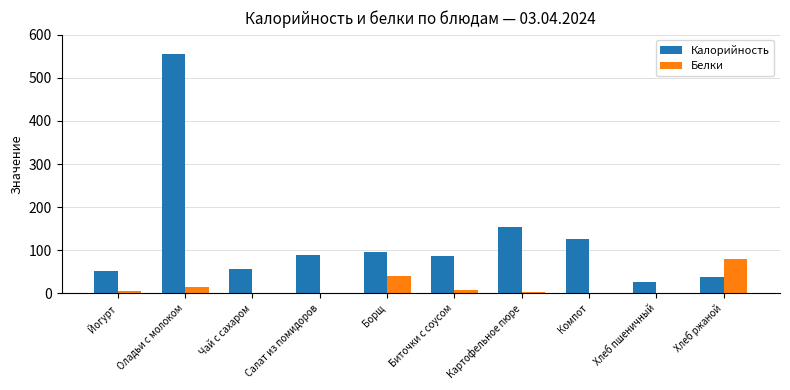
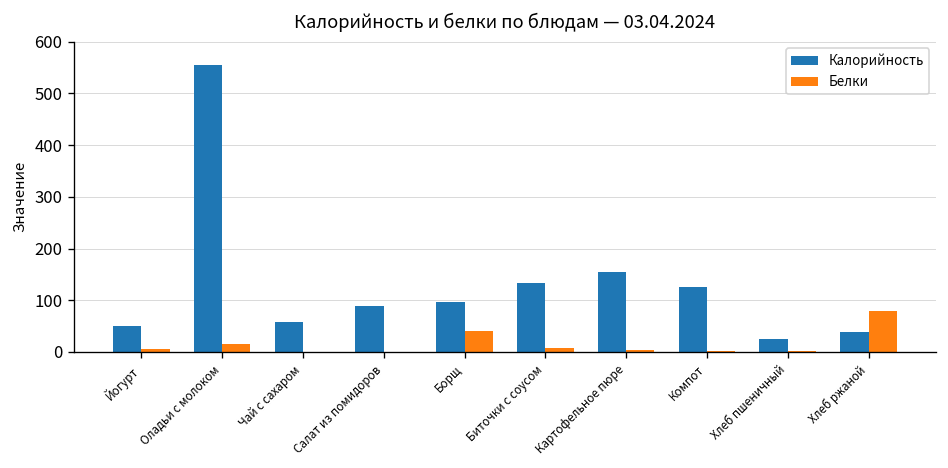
  {
    "Калорийность": {
      "Йогурт": 50,
      "Оладьи с молоком": 560,
      "Чай с сахаром": 60,
      "Салат из помидоров": 90,
      "Борщ": 100,
-     "Биточки с соусом": 90,
+     "Биточки с соусом": 130,
      "Картофельное пюре": 150,
      "Компот": 130,
      "Хлеб пшеничный": 30,
      "Хлеб ржаной": 40
    },
    "Белки": {
      "Оладьи с молоком": 20,
      "Борщ": 40,
      "Биточки с соусом": 10,
      "Хлеб ржаной": 80
    }
  }
